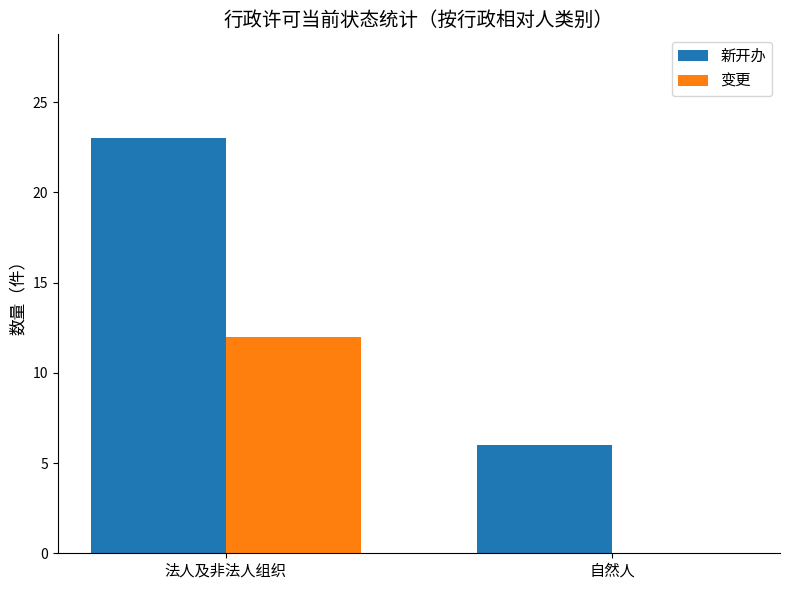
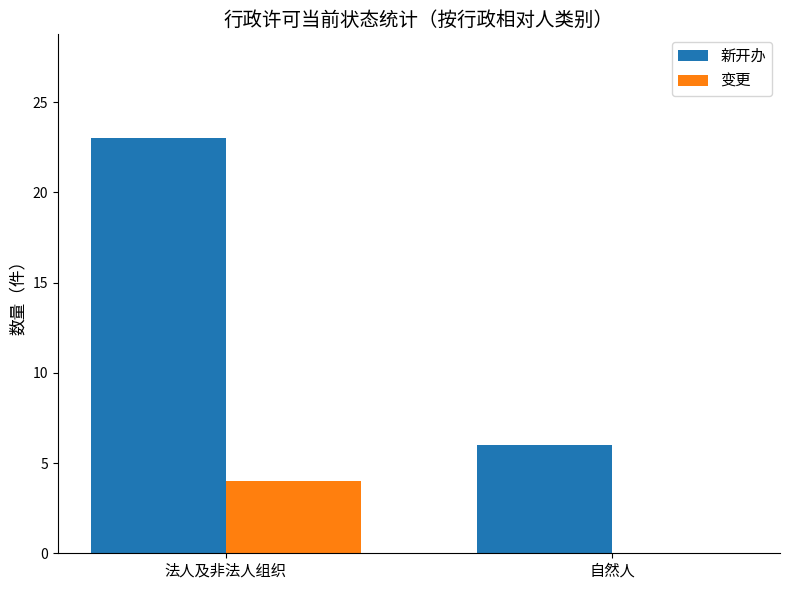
  {
    "新开办": {
      "法人及非法人组织": 23,
      "自然人": 6
    },
    "变更": {
-     "法人及非法人组织": 12,
+     "法人及非法人组织": 4,
      "自然人": 0
    }
  }
